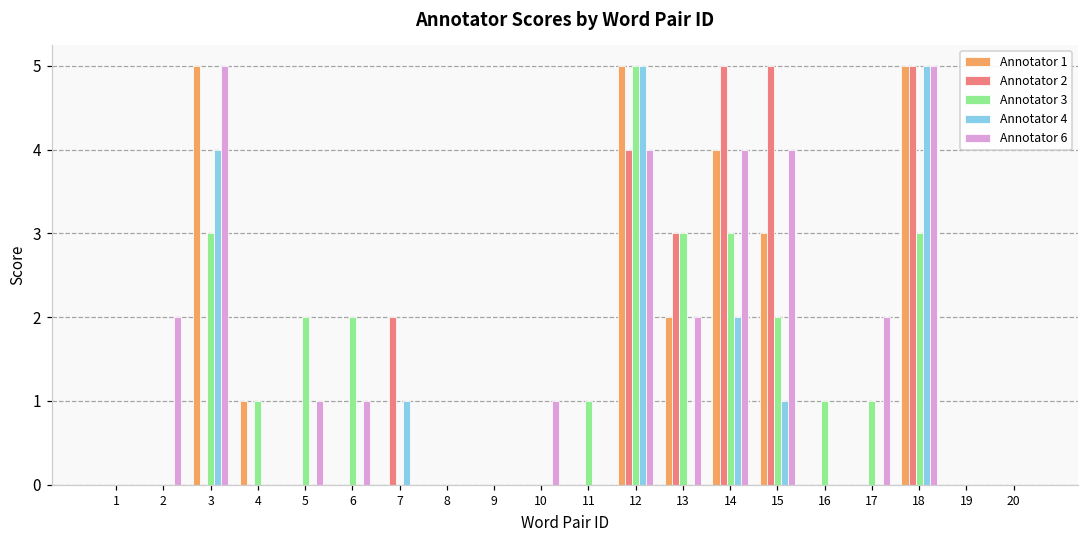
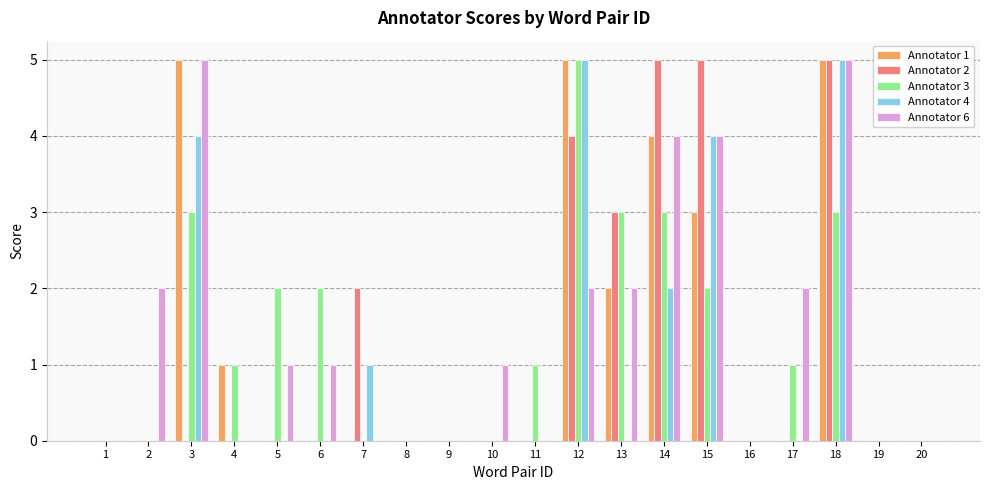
  {
    "Annotator 3": {
      "1": 0,
      "2": 0,
      "3": 3,
      "4": 1,
      "5": 2,
      "6": 2,
      "7": 0,
      "8": 0,
      "9": 0,
      "10": 0,
      "11": 1,
      "12": 5,
      "13": 3,
      "14": 3,
      "15": 2,
-     "16": 1,
+     "16": 0,
      "17": 1,
      "18": 3,
      "19": 0,
      "20": 0
    },
    "Annotator 4": {
      "1": 0,
      "2": 0,
      "3": 4,
      "4": 0,
      "5": 0,
      "6": 0,
      "7": 1,
      "8": 0,
      "9": 0,
      "10": 0,
      "11": 0,
      "12": 5,
      "13": 0,
      "14": 2,
-     "15": 1,
+     "15": 4,
      "16": 0,
      "17": 0,
      "18": 5,
      "19": 0,
      "20": 0
    },
    "Annotator 6": {
      "1": 0,
      "2": 2,
      "3": 5,
      "4": 0,
      "5": 1,
      "6": 1,
      "7": 0,
      "8": 0,
      "9": 0,
      "10": 1,
      "11": 0,
-     "12": 4,
+     "12": 2,
      "13": 2,
      "14": 4,
      "15": 4,
      "16": 0,
      "17": 2,
      "18": 5,
      "19": 0,
      "20": 0
    }
  }
